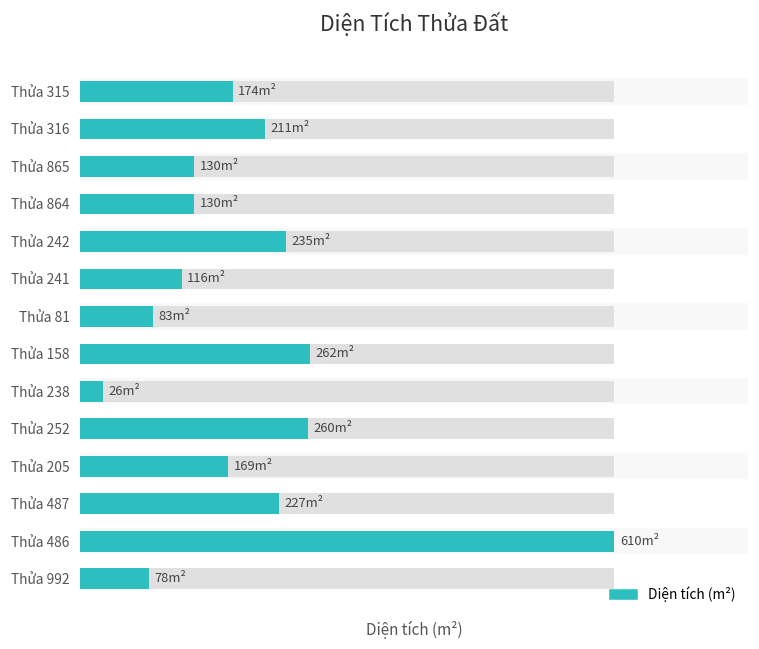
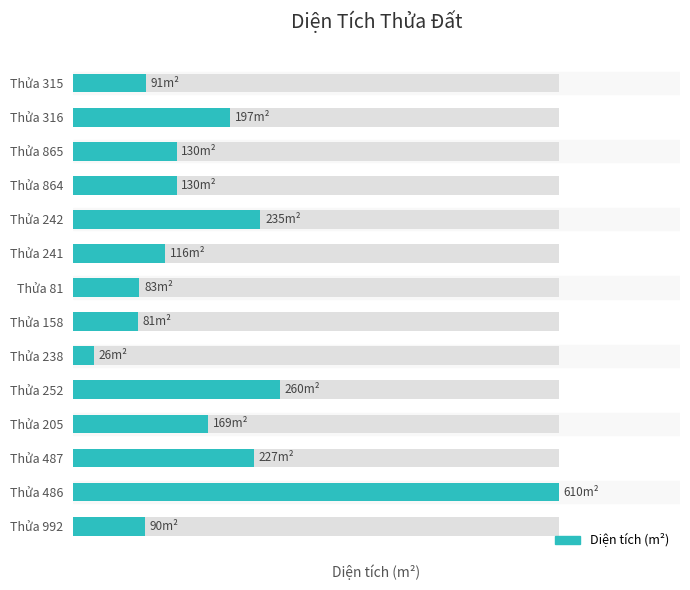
  {
    "Diện tích (m²)": {
-     "Thửa 315": "174m²",
-     "Thửa 316": "211m²",
-     "Thửa 158": "262m²",
+     "Thửa 315": "91m²",
+     "Thửa 316": "197m²",
+     "Thửa 158": "81m²",
      "Thửa 486": "610m²",
-     "Thửa 992": "78m²"
+     "Thửa 992": "90m²"
    }
  }
